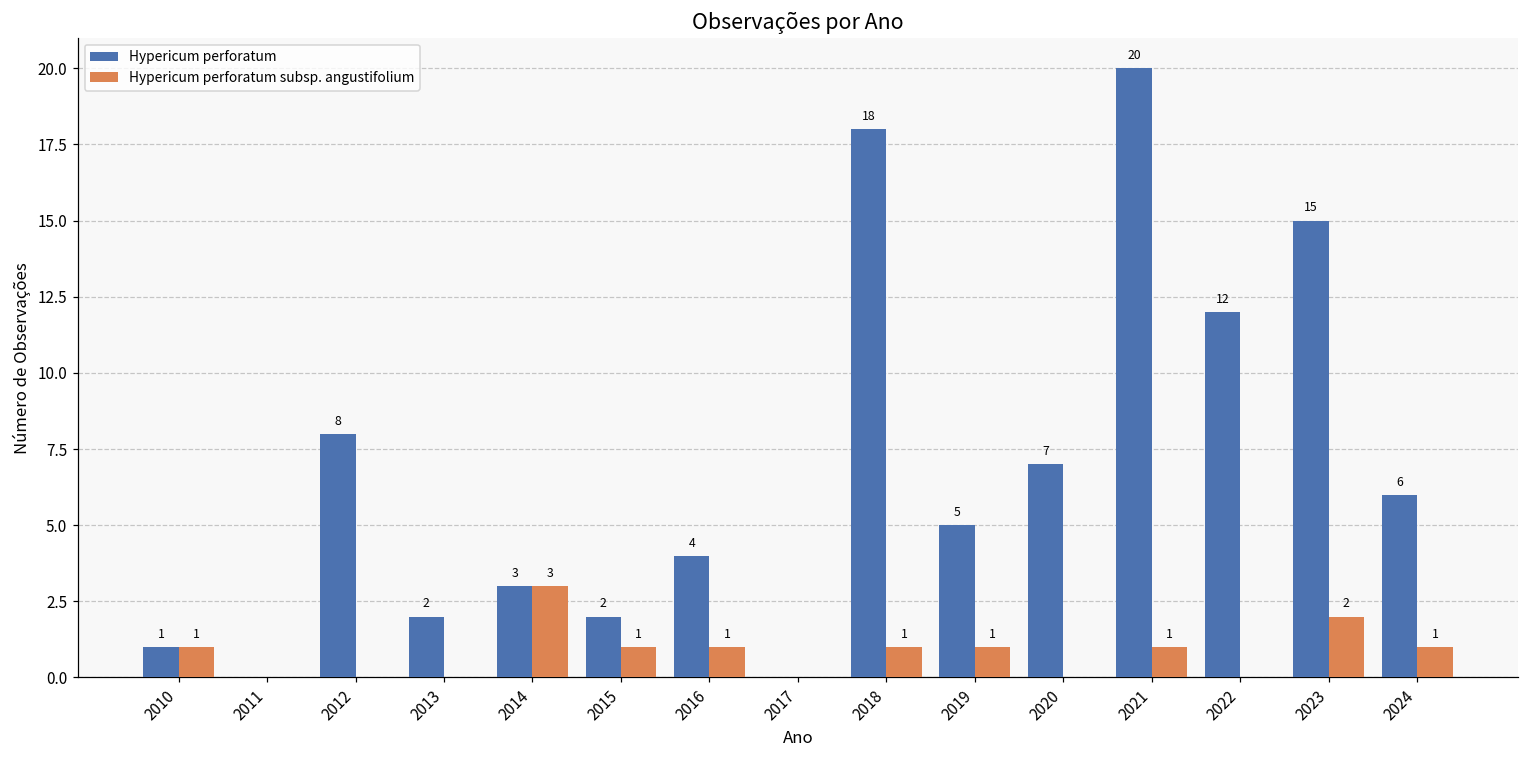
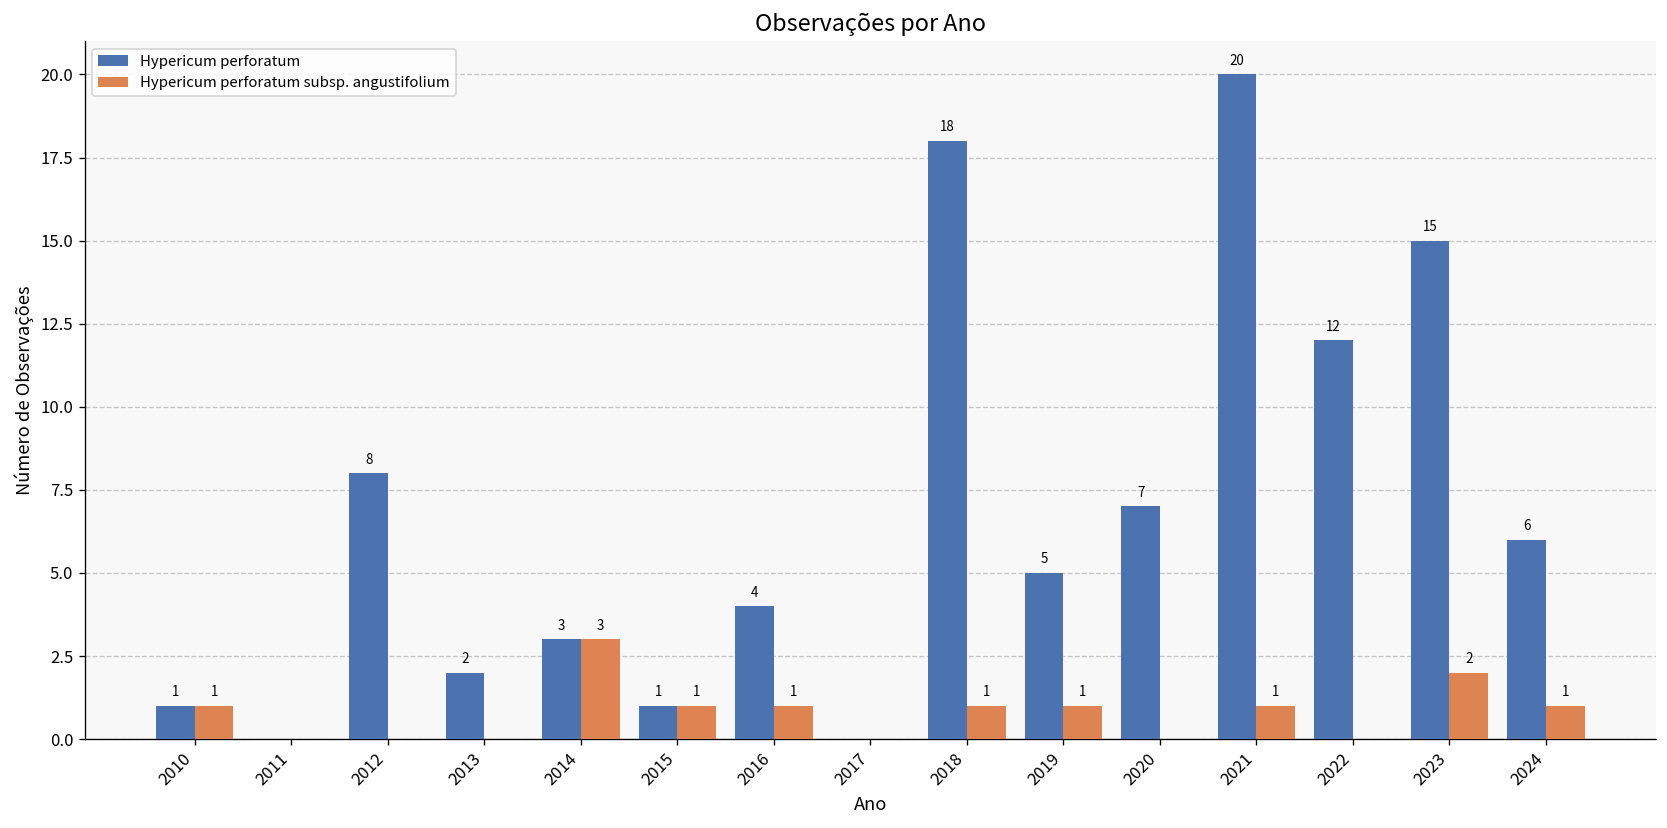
  {
    "Hypericum perforatum": {
      "2010": 1,
      "2012": 8,
      "2013": 2,
      "2014": 3,
-     "2015": 2,
+     "2015": 1,
      "2016": 4,
      "2018": 18,
      "2019": 5,
      "2020": 7,
      "2021": 20,
      "2022": 12,
      "2023": 15,
      "2024": 6
    },
    "Hypericum perforatum subsp. angustifolium": {
      "2010": 1,
      "2014": 3,
      "2015": 1,
      "2016": 1,
      "2018": 1,
      "2019": 1,
      "2021": 1,
      "2023": 2,
      "2024": 1
    }
  }
